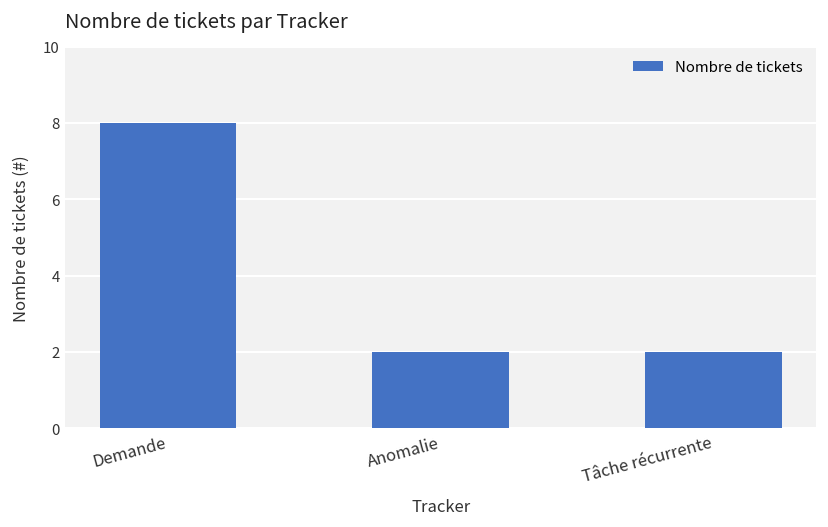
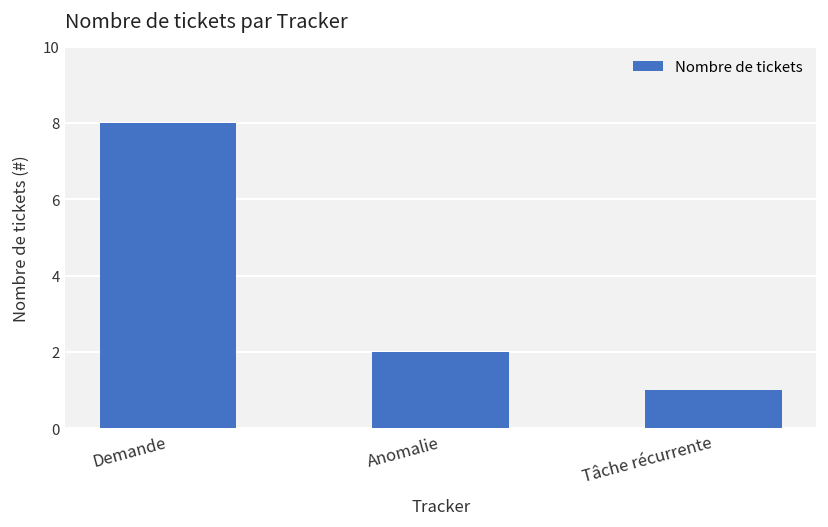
  {
    "Demande": 8,
    "Anomalie": 2,
-   "Tâche récurrente": 2
+   "Tâche récurrente": 1
  }
